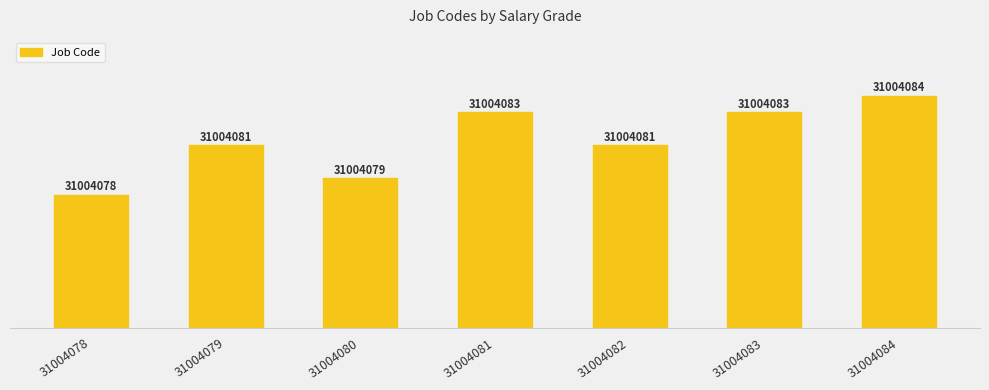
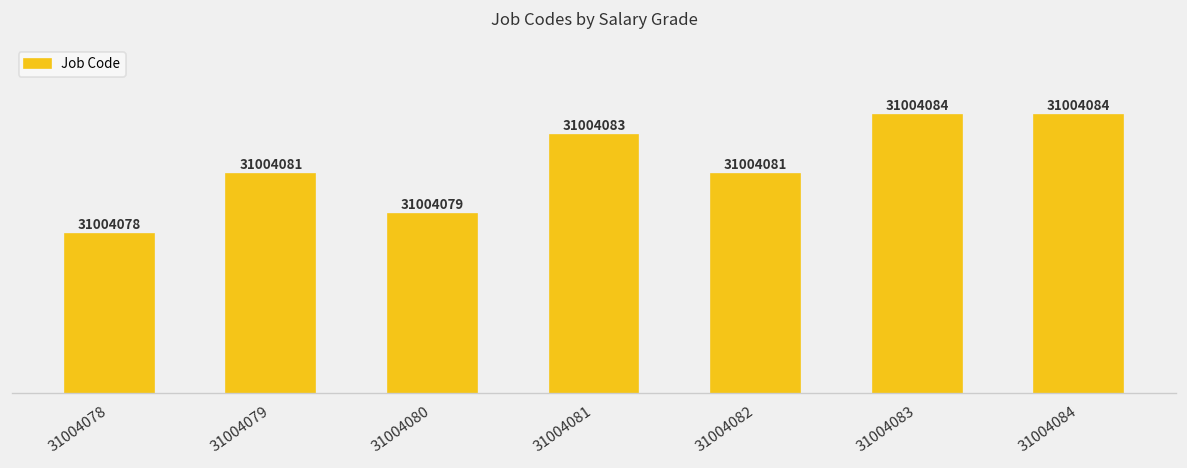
  {
-   "31004083": 31004083
+   "31004083": 31004084
  }
